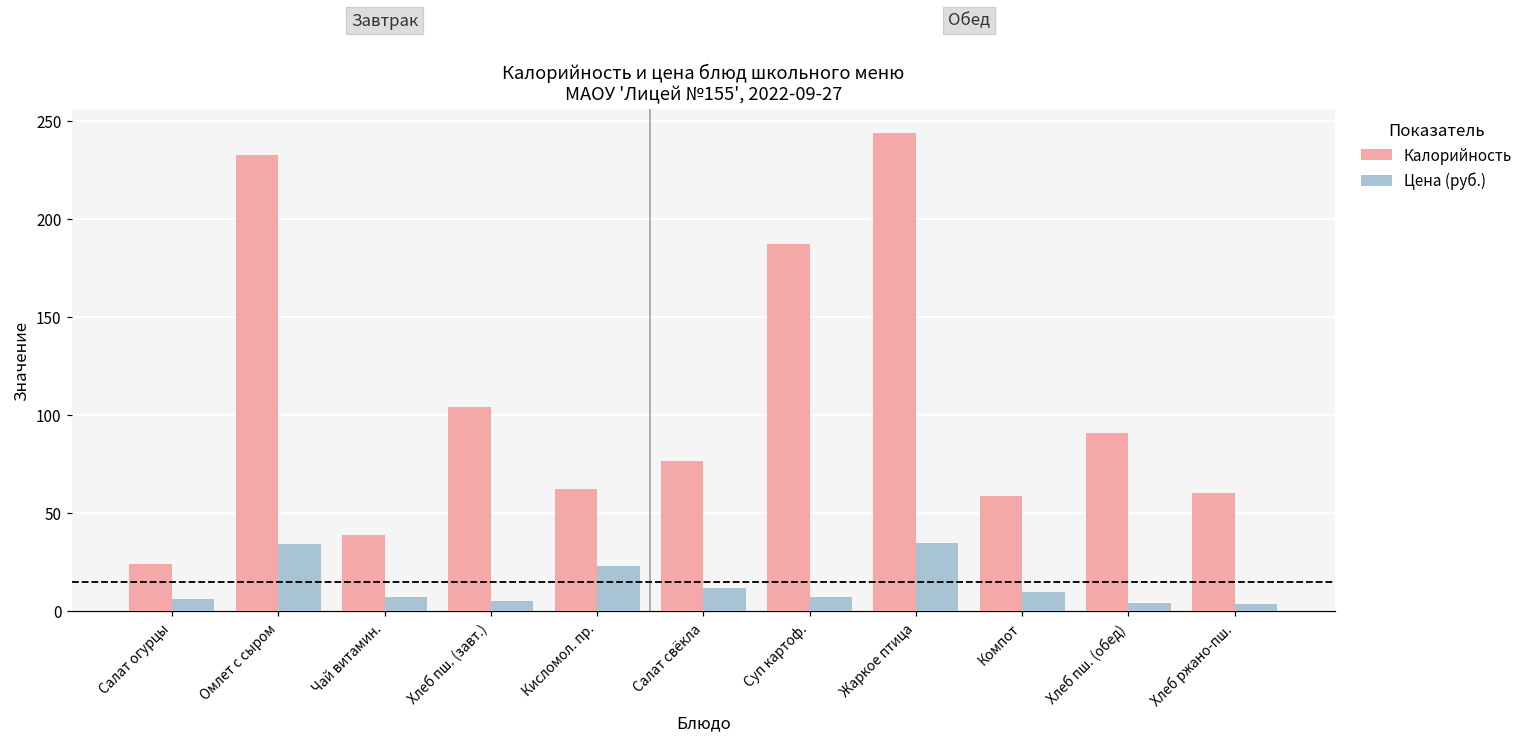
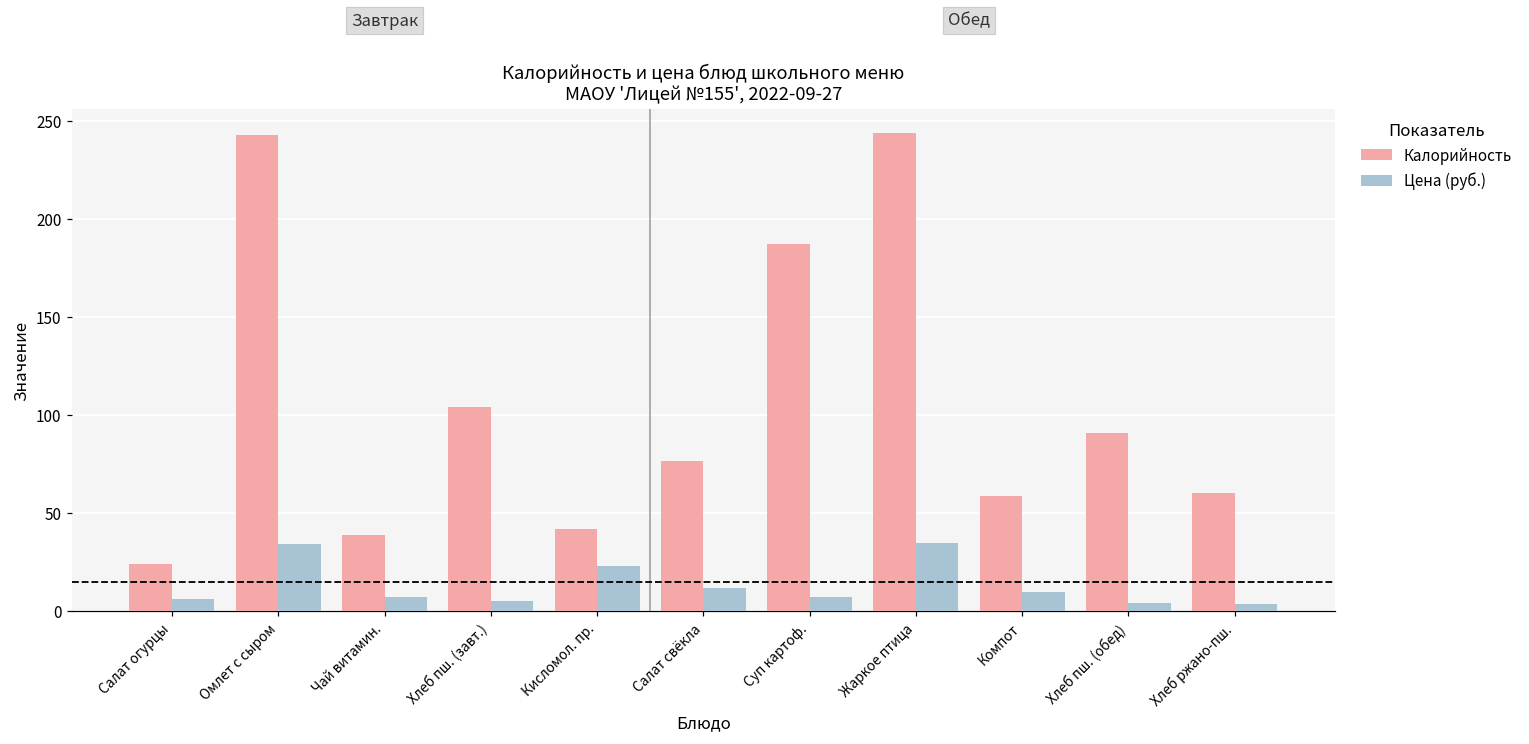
  {
    "Калорийность": {
      "Салат огурцы": 24,
-     "Омлет с сыром": 232,
+     "Омлет с сыром": 243,
      "Чай витамин.": 39,
      "Хлеб пш. (завт.)": 104,
-     "Кисломол. пр.": 62,
+     "Кисломол. пр.": 42,
      "Салат свёкла": 76,
      "Суп картоф.": 187,
      "Жаркое птица": 244,
      "Компот": 59,
      "Хлеб пш. (обед)": 91,
      "Хлеб ржано-пш.": 60
    },
    "Цена (руб.)": {
      "Салат огурцы": 6,
      "Омлет с сыром": 34,
      "Чай витамин.": 7,
      "Хлеб пш. (завт.)": 5,
      "Кисломол. пр.": 23,
      "Салат свёкла": 12,
      "Суп картоф.": 7,
      "Жаркое птица": 35,
      "Компот": 10,
      "Хлеб пш. (обед)": 4,
      "Хлеб ржано-пш.": 4
    }
  }
